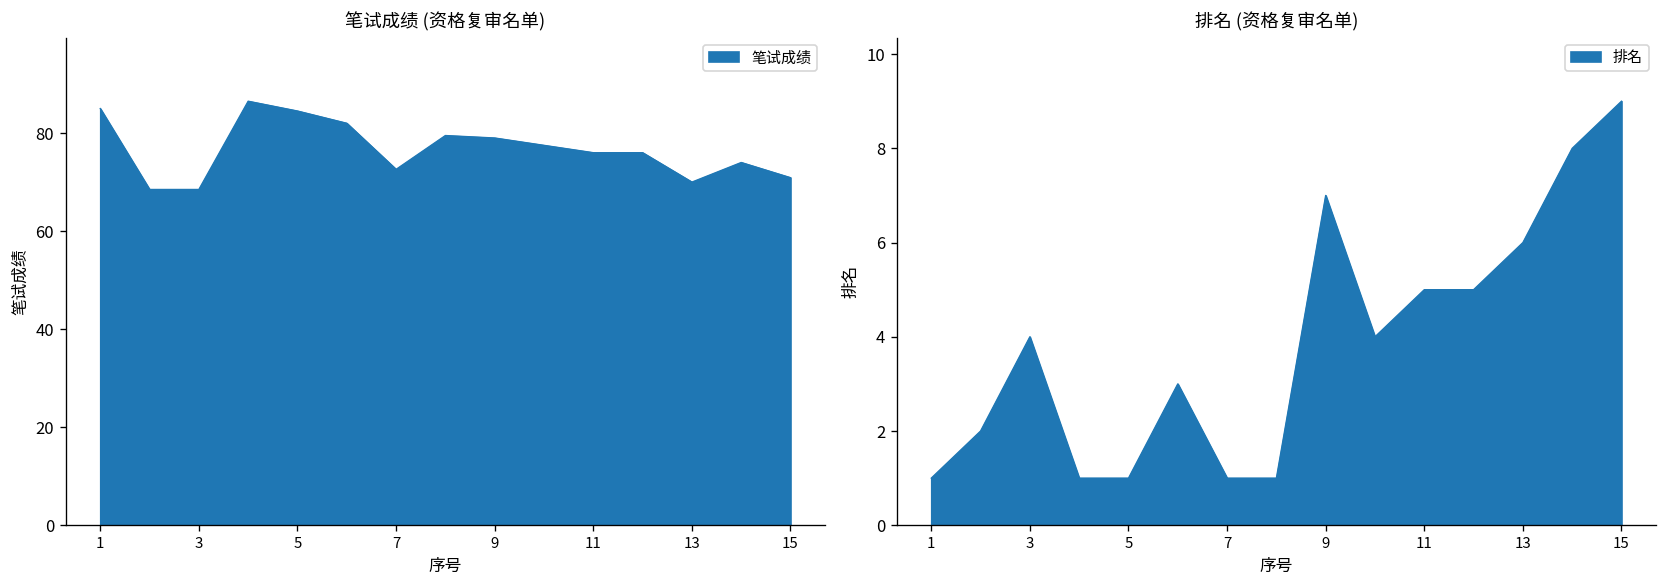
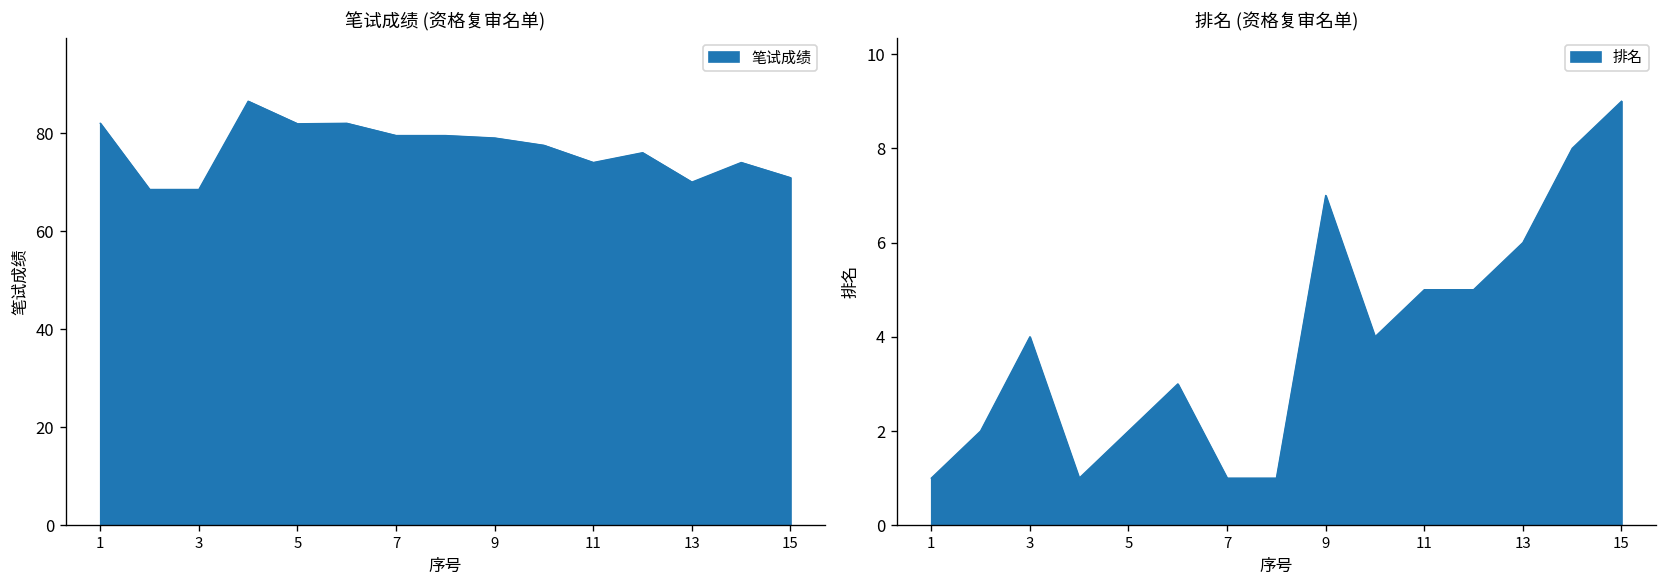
  {
    "笔试成绩 (资格复审名单)": {
-     "1": 85,
+     "1": 82,
      "3": 69,
-     "5": 85,
-     "7": 73,
+     "5": 82,
+     "7": 80,
      "9": 79,
-     "11": 76,
+     "11": 74,
      "13": 70,
      "15": 71
    },
    "排名 (资格复审名单)": {
      "1": 1,
      "3": 4,
-     "5": 1,
+     "5": 2,
      "7": 1,
      "9": 7,
      "11": 5,
      "13": 6,
      "15": 9
    }
  }
